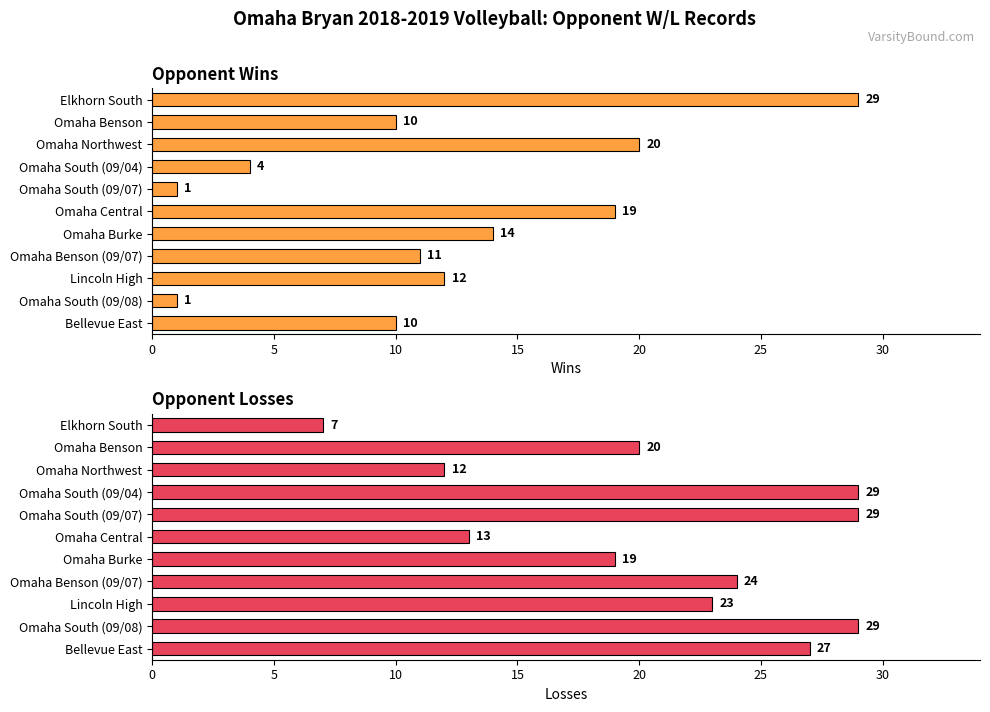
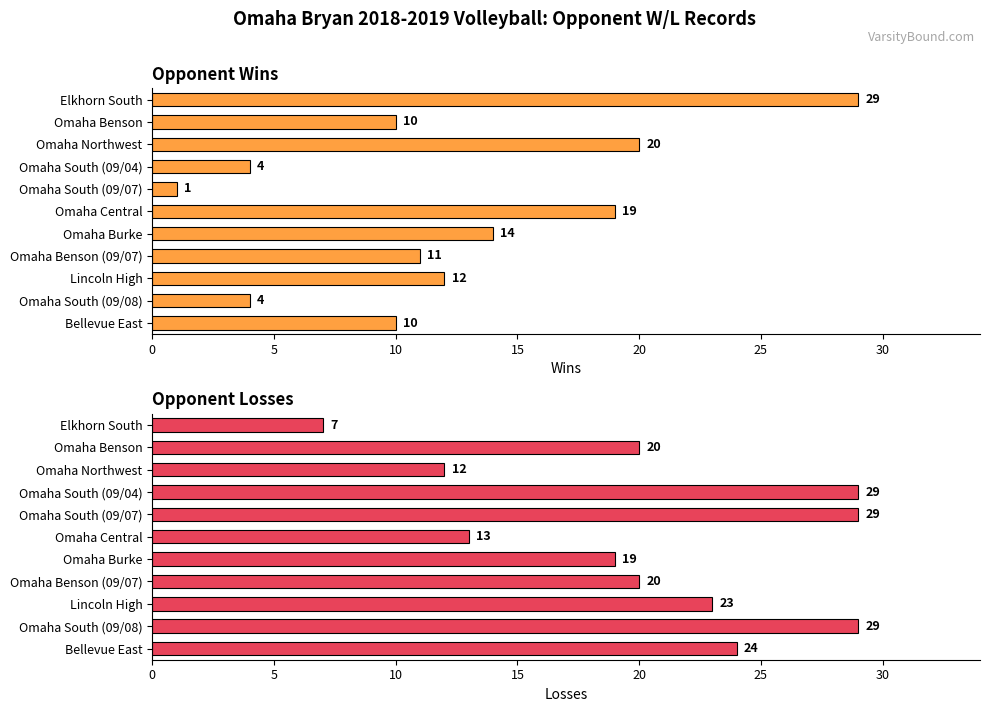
  {
    "Opponent Wins": {
      "Elkhorn South": 29,
      "Omaha Benson": 10,
      "Omaha Northwest": 20,
      "Omaha South (09/04)": 4,
      "Omaha South (09/07)": 1,
      "Omaha Central": 19,
      "Omaha Burke": 14,
      "Omaha Benson (09/07)": 11,
      "Lincoln High": 12,
-     "Omaha South (09/08)": 1,
+     "Omaha South (09/08)": 4,
      "Bellevue East": 10
    },
    "Opponent Losses": {
      "Elkhorn South": 7,
      "Omaha Benson": 20,
      "Omaha Northwest": 12,
      "Omaha South (09/04)": 29,
      "Omaha South (09/07)": 29,
      "Omaha Central": 13,
      "Omaha Burke": 19,
-     "Omaha Benson (09/07)": 24,
+     "Omaha Benson (09/07)": 20,
      "Lincoln High": 23,
      "Omaha South (09/08)": 29,
-     "Bellevue East": 27
+     "Bellevue East": 24
    }
  }
